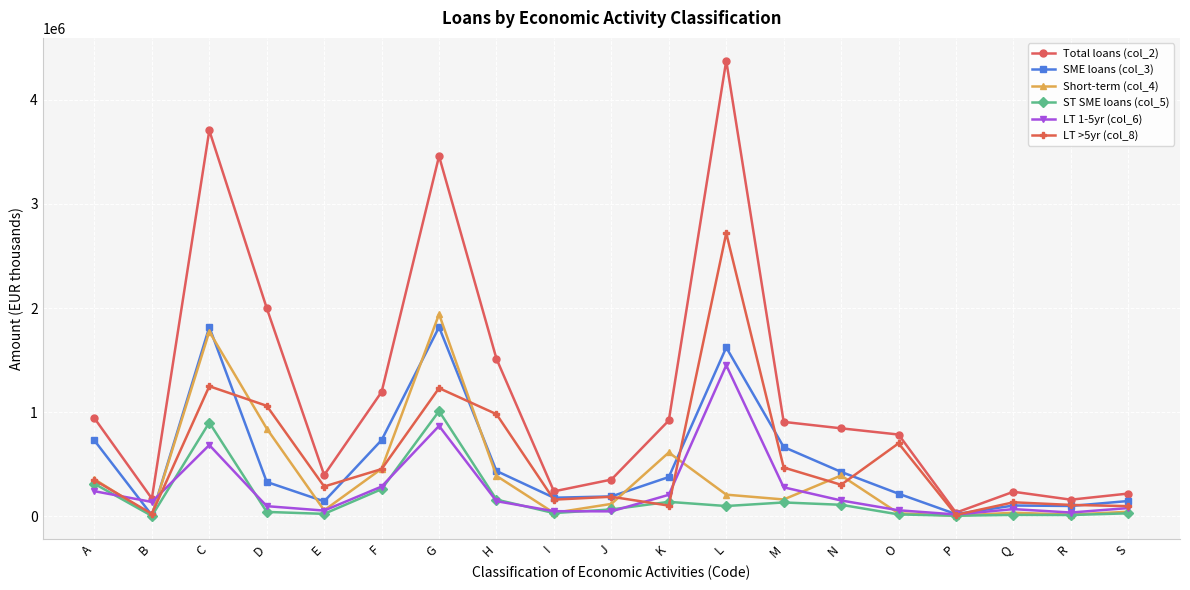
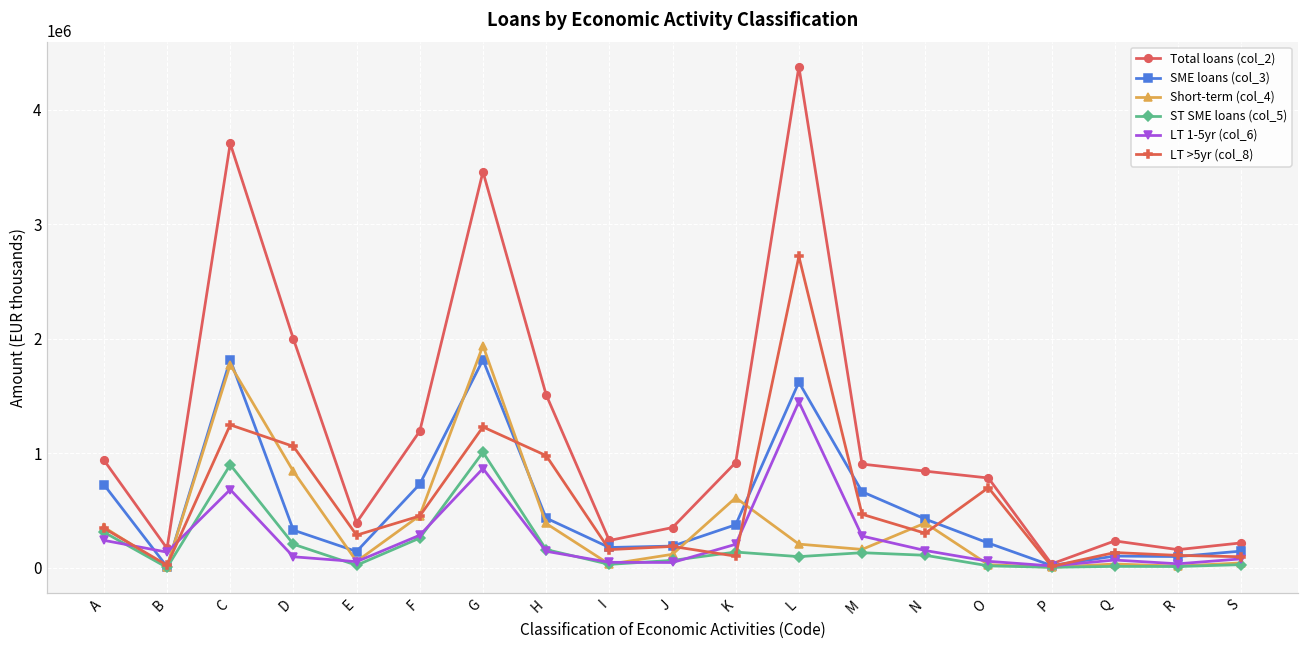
  {
    "SME loans (col_3)": {
      "A": 730000,
      "C": 1820000,
      "D": 330000,
      "E": 140000,
      "F": 730000,
      "G": 1820000,
      "H": 430000,
      "K": 380000,
      "L": 1620000,
      "M": 660000,
      "N": 430000,
      "O": 220000,
      "Q": 100000,
      "S": 150000
    },
    "Short-term (col_4)": {
      "C": 1770000,
      "D": 840000,
      "G": 1940000,
      "H": 390000,
      "J": 120000,
      "K": 610000,
      "L": 210000,
      "M": 160000,
      "N": 390000
    },
    "ST SME loans (col_5)": {
      "A": 310000,
      "C": 900000,
-     "D": 40000,
+     "D": 210000,
      "E": 20000,
      "F": 260000,
      "G": 1010000,
      "K": 140000,
      "L": 100000,
      "M": 130000,
      "N": 110000
    },
    "LT 1-5yr (col_6)": {
      "A": 240000,
      "B": 140000,
      "C": 680000,
      "D": 100000,
      "F": 290000,
      "G": 870000,
      "K": 210000,
      "L": 1450000,
      "M": 280000,
      "N": 150000,
      "O": 60000,
      "Q": 70000
    }
  }
